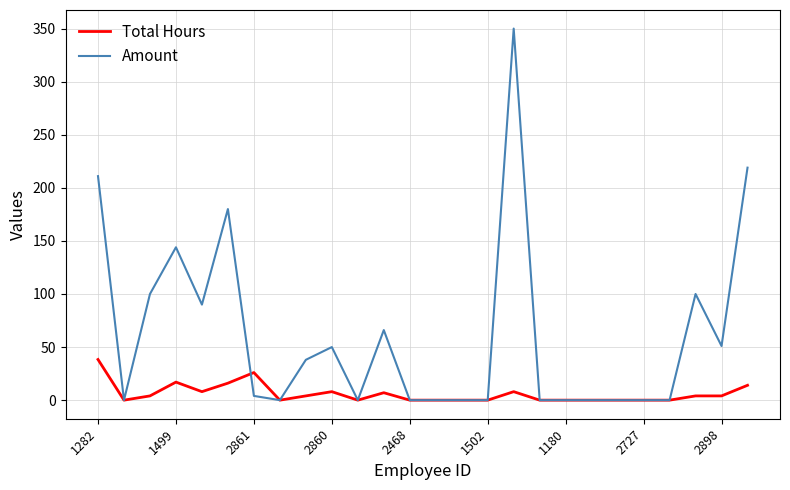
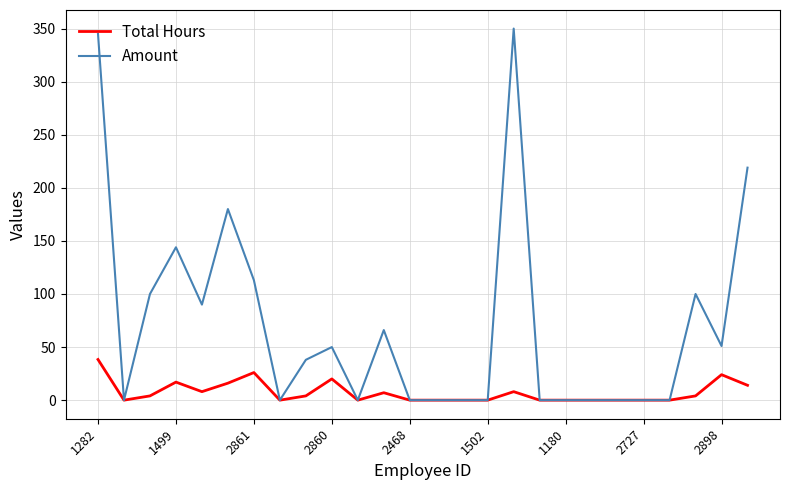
  {
    "Total Hours": {
      "1282": 38,
      "1499": 17,
      "2861": 26,
-     "2860": 8,
-     "2898": 4
+     "2860": 20,
+     "2898": 24
    },
    "Amount": {
-     "1282": 211,
+     "1282": 345,
      "1499": 144,
-     "2861": 4,
+     "2861": 113,
      "2860": 50,
      "2898": 51
    }
  }
